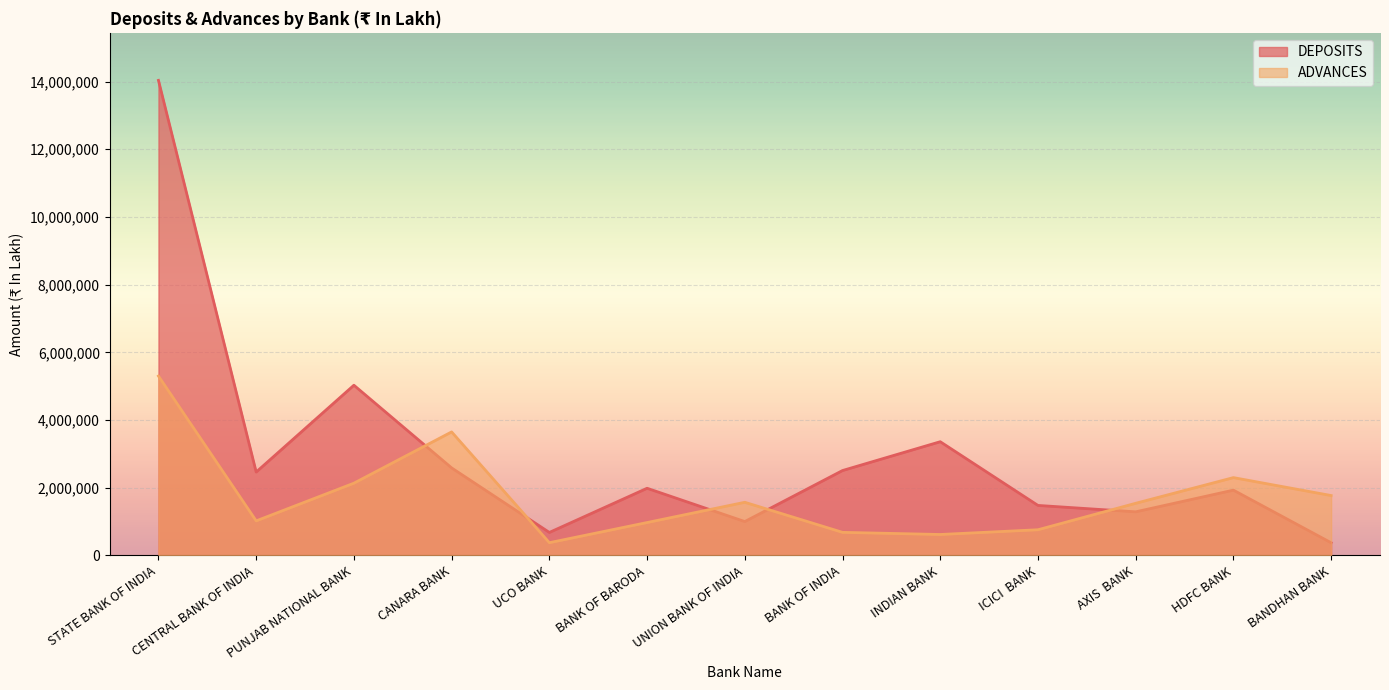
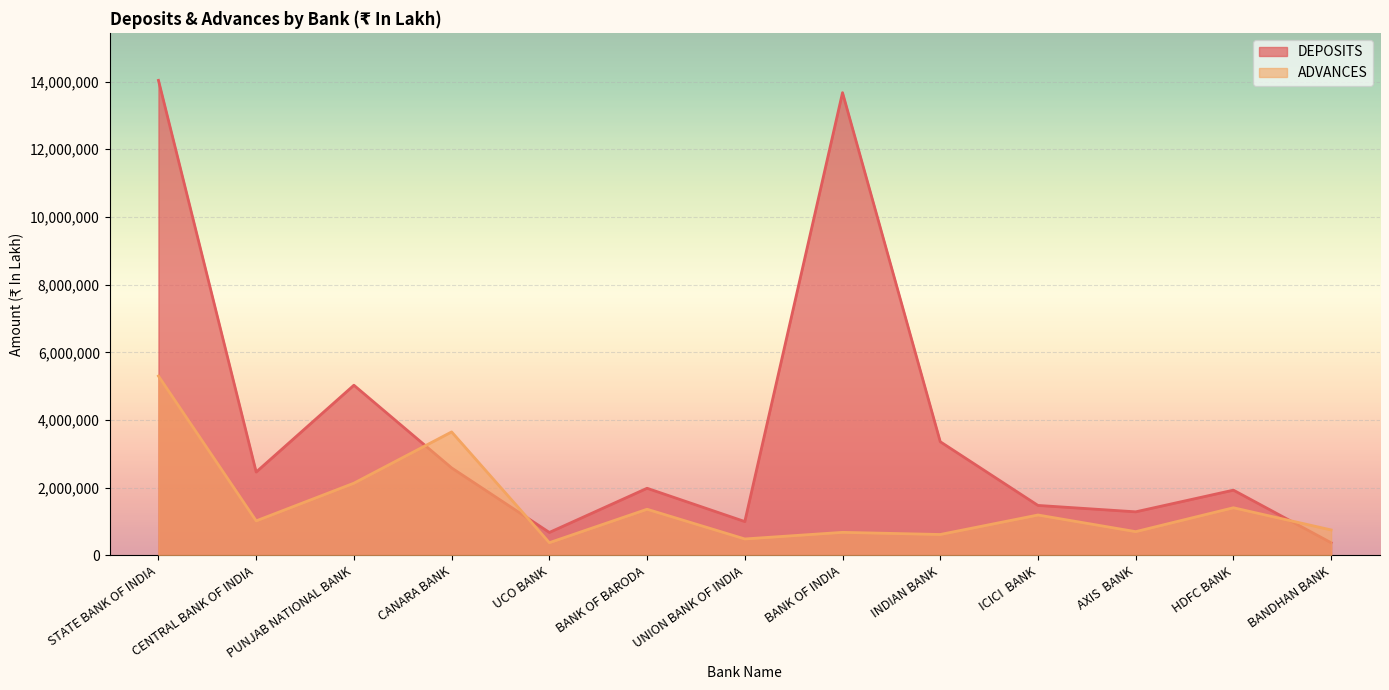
  {
    "DEPOSITS": {
      "STATE BANK OF INDIA": "14,000,000",
      "CENTRAL BANK OF INDIA": "2,500,000",
      "PUNJAB NATIONAL BANK": "5,000,000",
      "CANARA BANK": "2,600,000",
      "UCO BANK": "700,000",
      "BANK OF BARODA": "2,000,000",
      "UNION BANK OF INDIA": "1,000,000",
-     "BANK OF INDIA": "2,500,000",
+     "BANK OF INDIA": "13,700,000",
      "INDIAN BANK": "3,400,000",
      "ICICI BANK": "1,500,000",
      "AXIS BANK": "1,300,000",
      "HDFC BANK": "1,900,000",
      "BANDHAN BANK": "400,000"
    },
    "ADVANCES": {
      "STATE BANK OF INDIA": "5,300,000",
      "CENTRAL BANK OF INDIA": "1,000,000",
      "PUNJAB NATIONAL BANK": "2,100,000",
      "CANARA BANK": "3,600,000",
      "UCO BANK": "400,000",
-     "BANK OF BARODA": "1,000,000",
-     "UNION BANK OF INDIA": "1,600,000",
+     "BANK OF BARODA": "1,400,000",
+     "UNION BANK OF INDIA": "500,000",
      "BANK OF INDIA": "700,000",
      "INDIAN BANK": "600,000",
-     "ICICI BANK": "800,000",
-     "AXIS BANK": "1,500,000",
-     "HDFC BANK": "2,300,000",
-     "BANDHAN BANK": "1,800,000"
+     "ICICI BANK": "1,200,000",
+     "AXIS BANK": "700,000",
+     "HDFC BANK": "1,400,000",
+     "BANDHAN BANK": "800,000"
    }
  }
